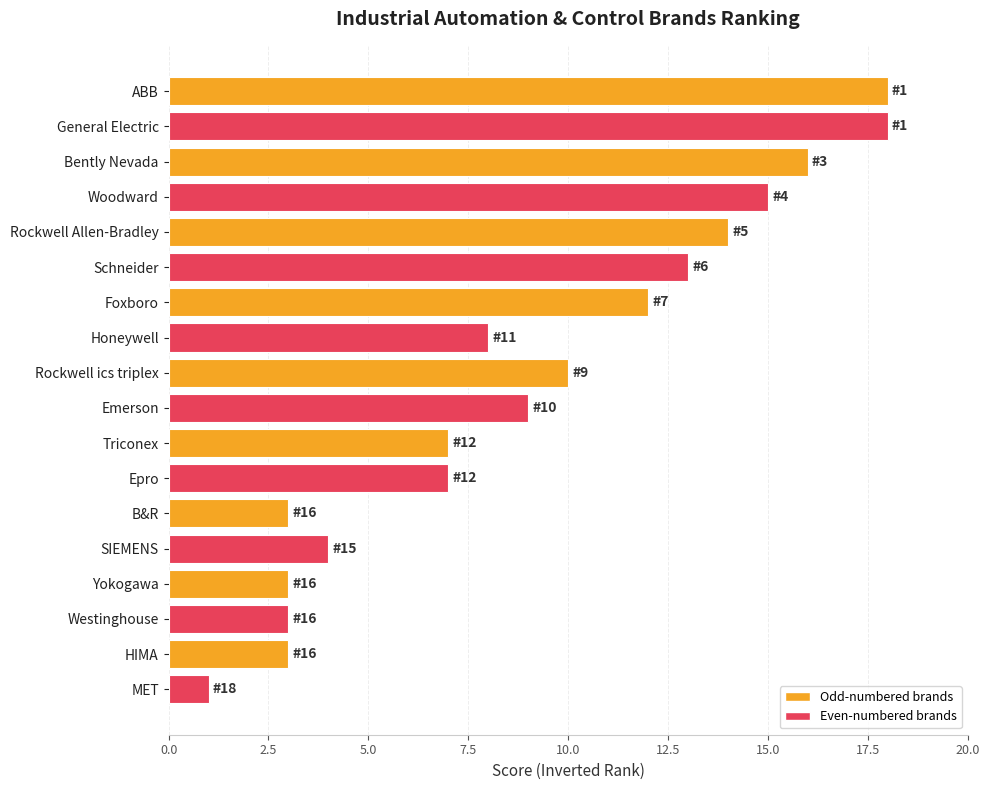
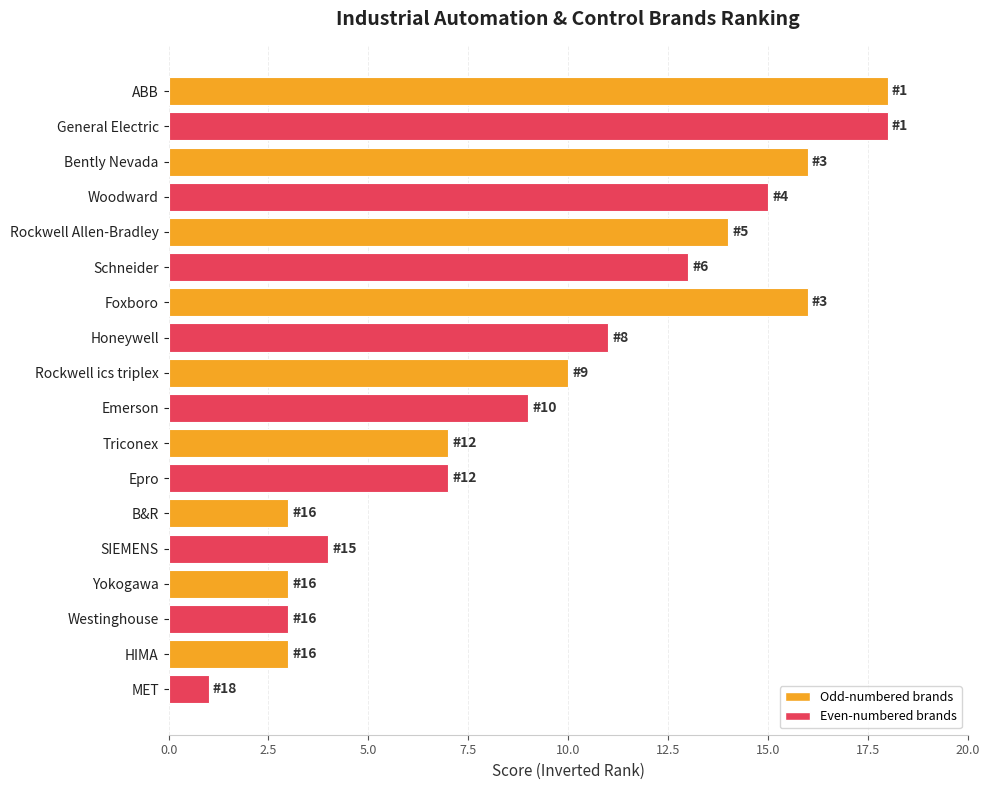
  {
-   "Foxboro": 7,
-   "Honeywell": 11
+   "Foxboro": 3,
+   "Honeywell": 8
  }
